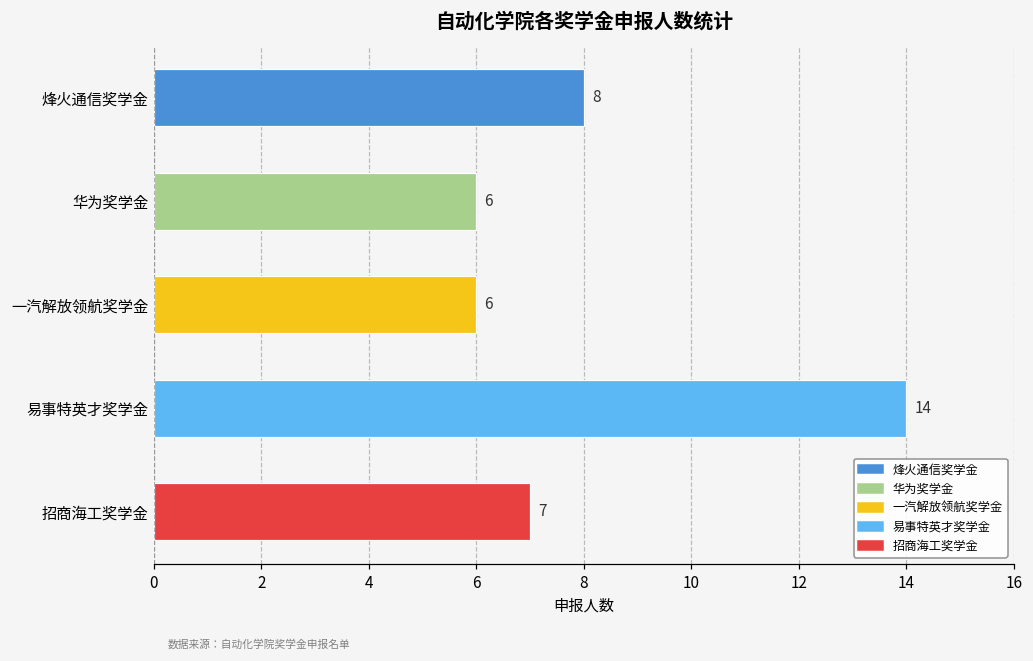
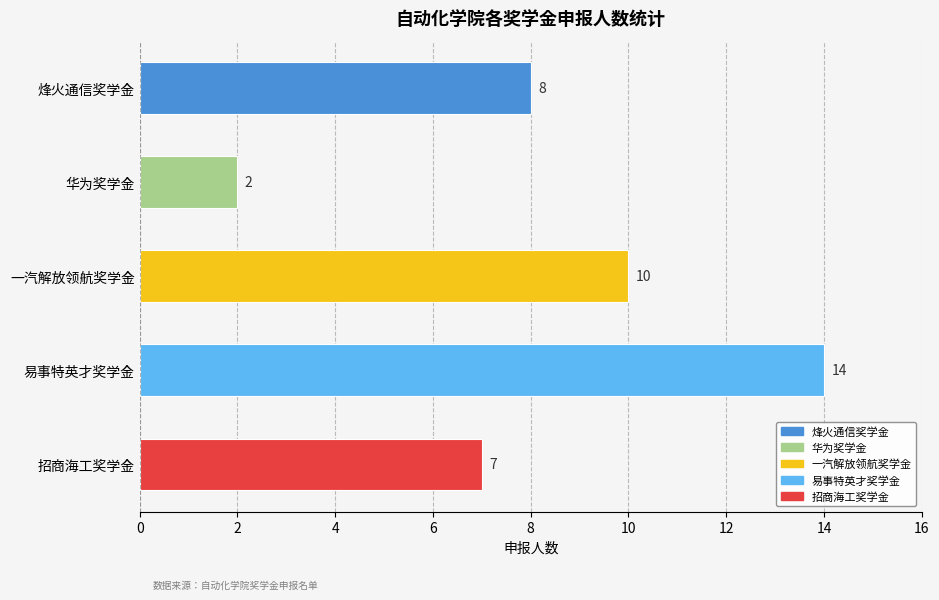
  {
    "烽火通信奖学金": 8,
-   "华为奖学金": 6,
-   "一汽解放领航奖学金": 6,
+   "华为奖学金": 2,
+   "一汽解放领航奖学金": 10,
    "易事特英才奖学金": 14,
    "招商海工奖学金": 7
  }
